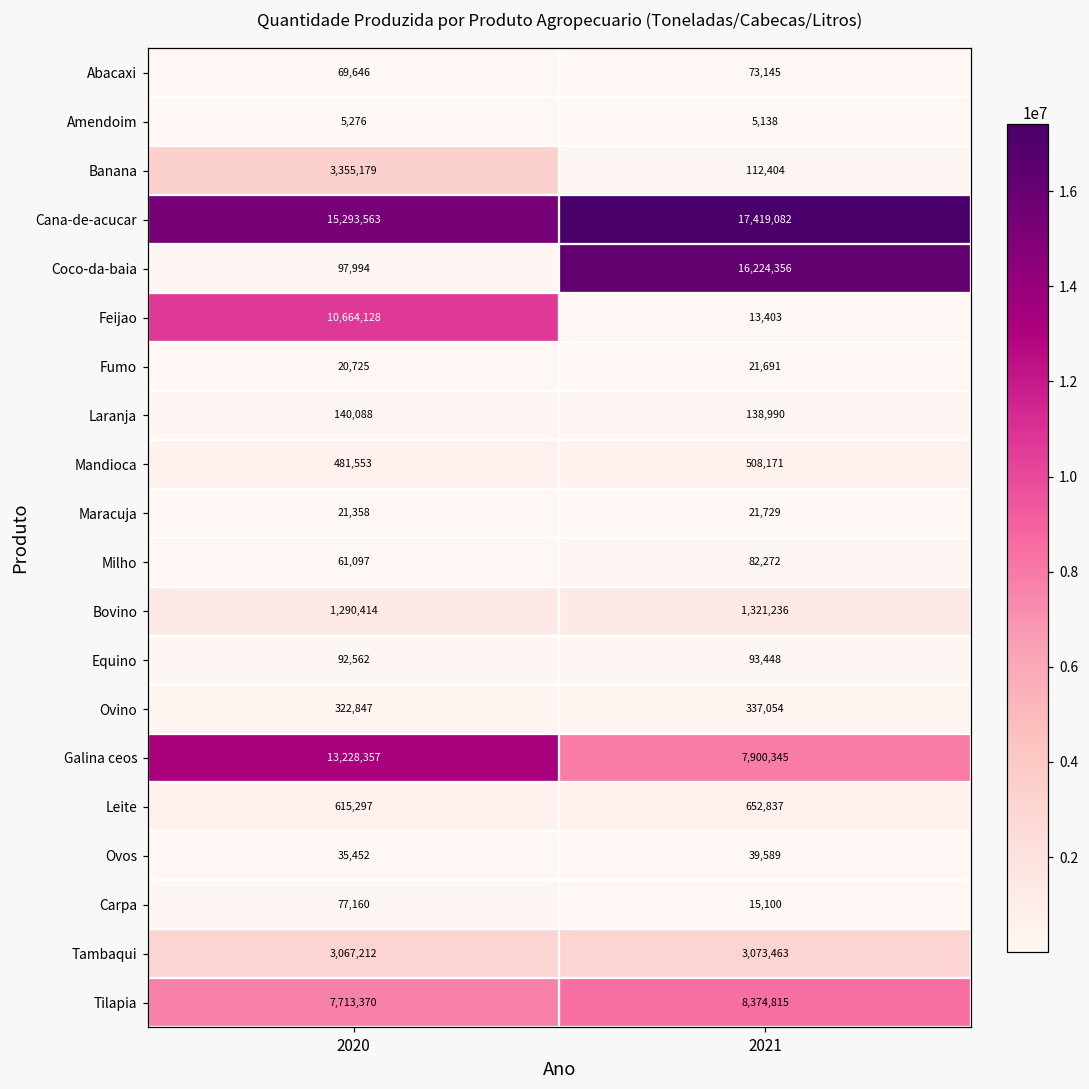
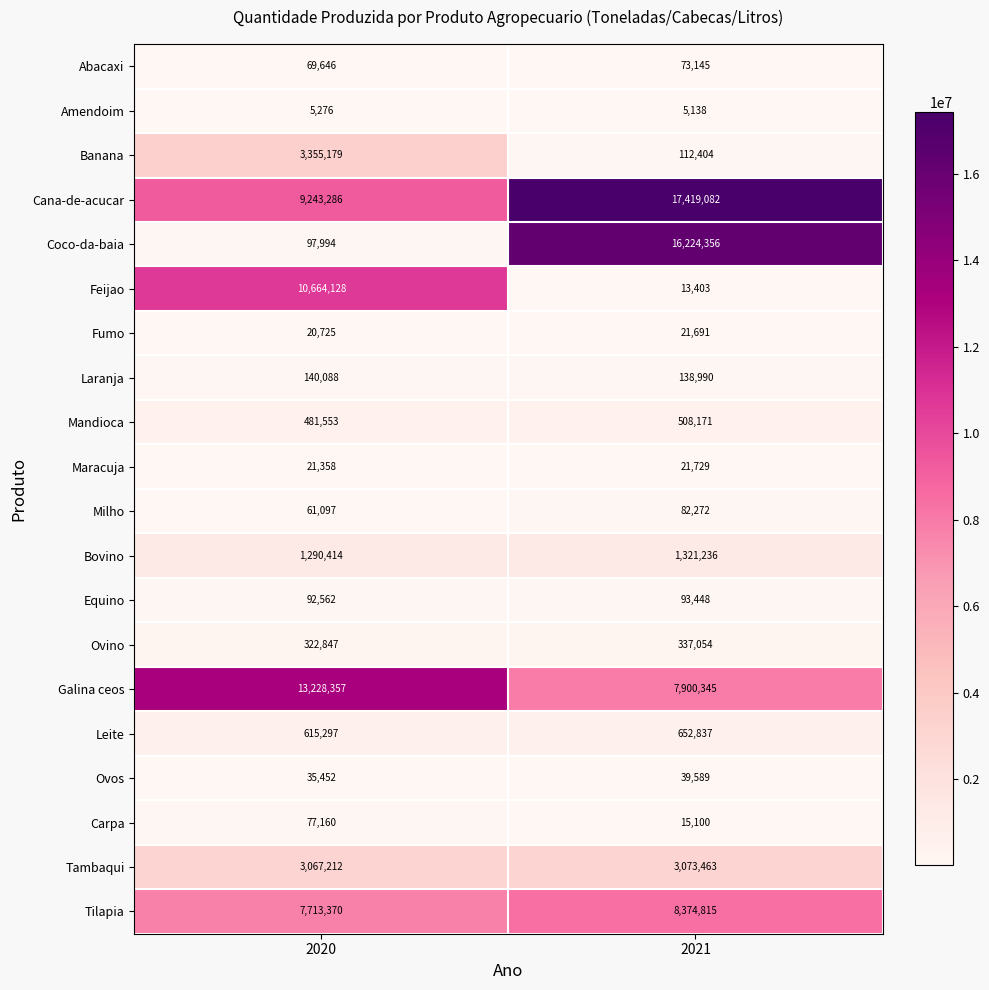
  {
    "Abacaxi": {
      "2020": "69,646",
      "2021": "73,145"
    },
    "Amendoim": {
      "2020": "5,276",
      "2021": "5,138"
    },
    "Banana": {
      "2020": "3,355,179",
      "2021": "112,404"
    },
    "Cana-de-acucar": {
-     "2020": "15,293,563",
+     "2020": "9,243,286",
      "2021": "17,419,082"
    },
    "Coco-da-baia": {
      "2020": "97,994",
      "2021": "16,224,356"
    },
    "Feijao": {
      "2020": "10,664,128",
      "2021": "13,403"
    },
    "Fumo": {
      "2020": "20,725",
      "2021": "21,691"
    },
    "Laranja": {
      "2020": "140,088",
      "2021": "138,990"
    },
    "Mandioca": {
      "2020": "481,553",
      "2021": "508,171"
    },
    "Maracuja": {
      "2020": "21,358",
      "2021": "21,729"
    },
    "Milho": {
      "2020": "61,097",
      "2021": "82,272"
    },
    "Bovino": {
      "2020": "1,290,414",
      "2021": "1,321,236"
    },
    "Equino": {
      "2020": "92,562",
      "2021": "93,448"
    },
    "Ovino": {
      "2020": "322,847",
      "2021": "337,054"
    },
    "Galina ceos": {
      "2020": "13,228,357",
      "2021": "7,900,345"
    },
    "Leite": {
      "2020": "615,297",
      "2021": "652,837"
    },
    "Ovos": {
      "2020": "35,452",
      "2021": "39,589"
    },
    "Carpa": {
      "2020": "77,160",
      "2021": "15,100"
    },
    "Tambaqui": {
      "2020": "3,067,212",
      "2021": "3,073,463"
    },
    "Tilapia": {
      "2020": "7,713,370",
      "2021": "8,374,815"
    }
  }
